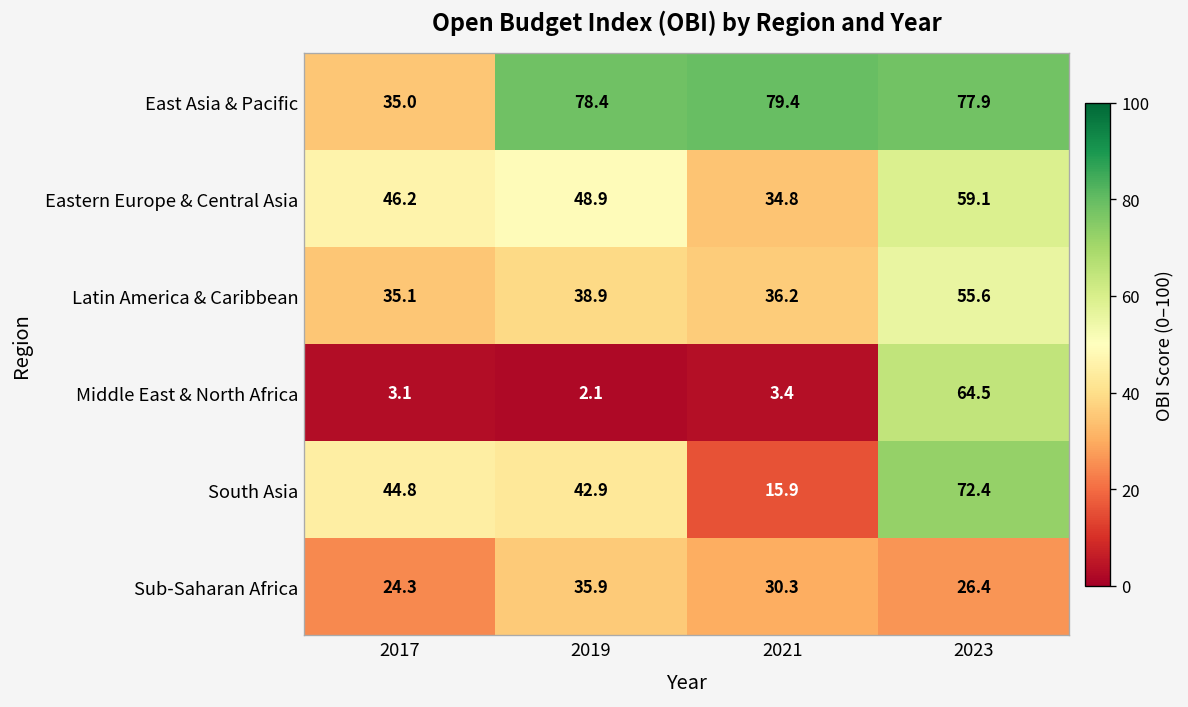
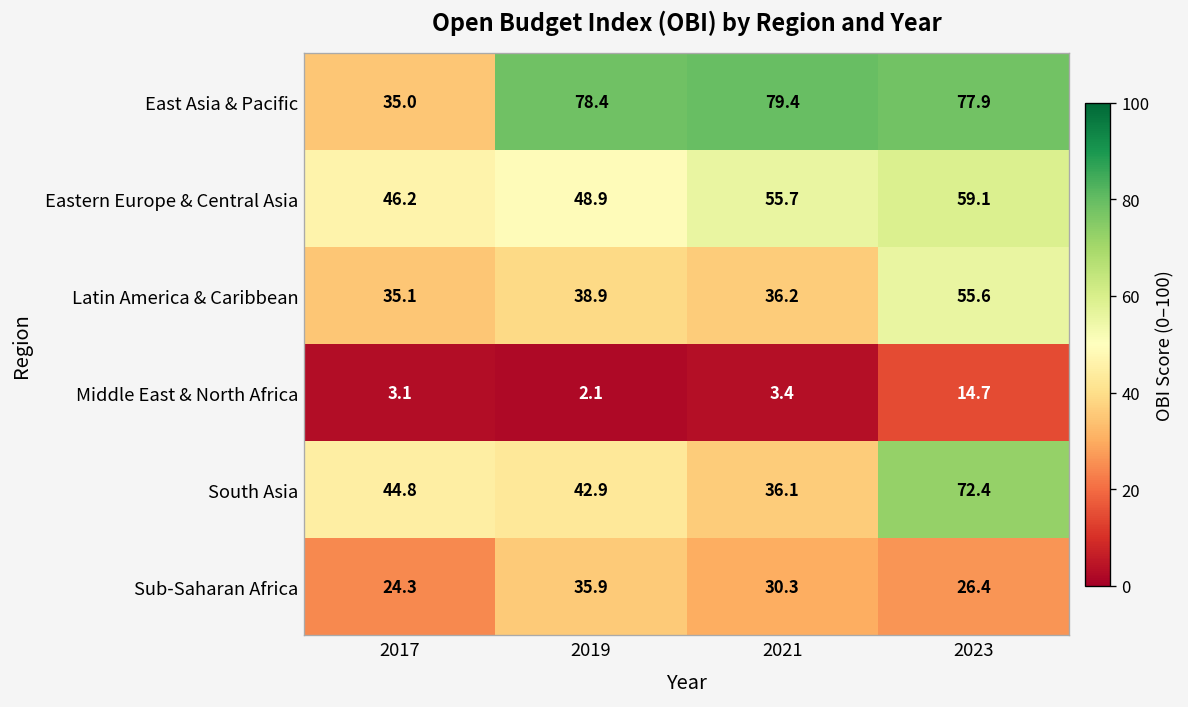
  {
    "East Asia & Pacific": {
      "2017": 35.0,
      "2019": 78.4,
      "2021": 79.4,
      "2023": 77.9
    },
    "Eastern Europe & Central Asia": {
      "2017": 46.2,
      "2019": 48.9,
-     "2021": 34.8,
+     "2021": 55.7,
      "2023": 59.1
    },
    "Latin America & Caribbean": {
      "2017": 35.1,
      "2019": 38.9,
      "2021": 36.2,
      "2023": 55.6
    },
    "Middle East & North Africa": {
      "2017": 3.1,
      "2019": 2.1,
      "2021": 3.4,
-     "2023": 64.5
+     "2023": 14.7
    },
    "South Asia": {
      "2017": 44.8,
      "2019": 42.9,
-     "2021": 15.9,
+     "2021": 36.1,
      "2023": 72.4
    },
    "Sub-Saharan Africa": {
      "2017": 24.3,
      "2019": 35.9,
      "2021": 30.3,
      "2023": 26.4
    }
  }
